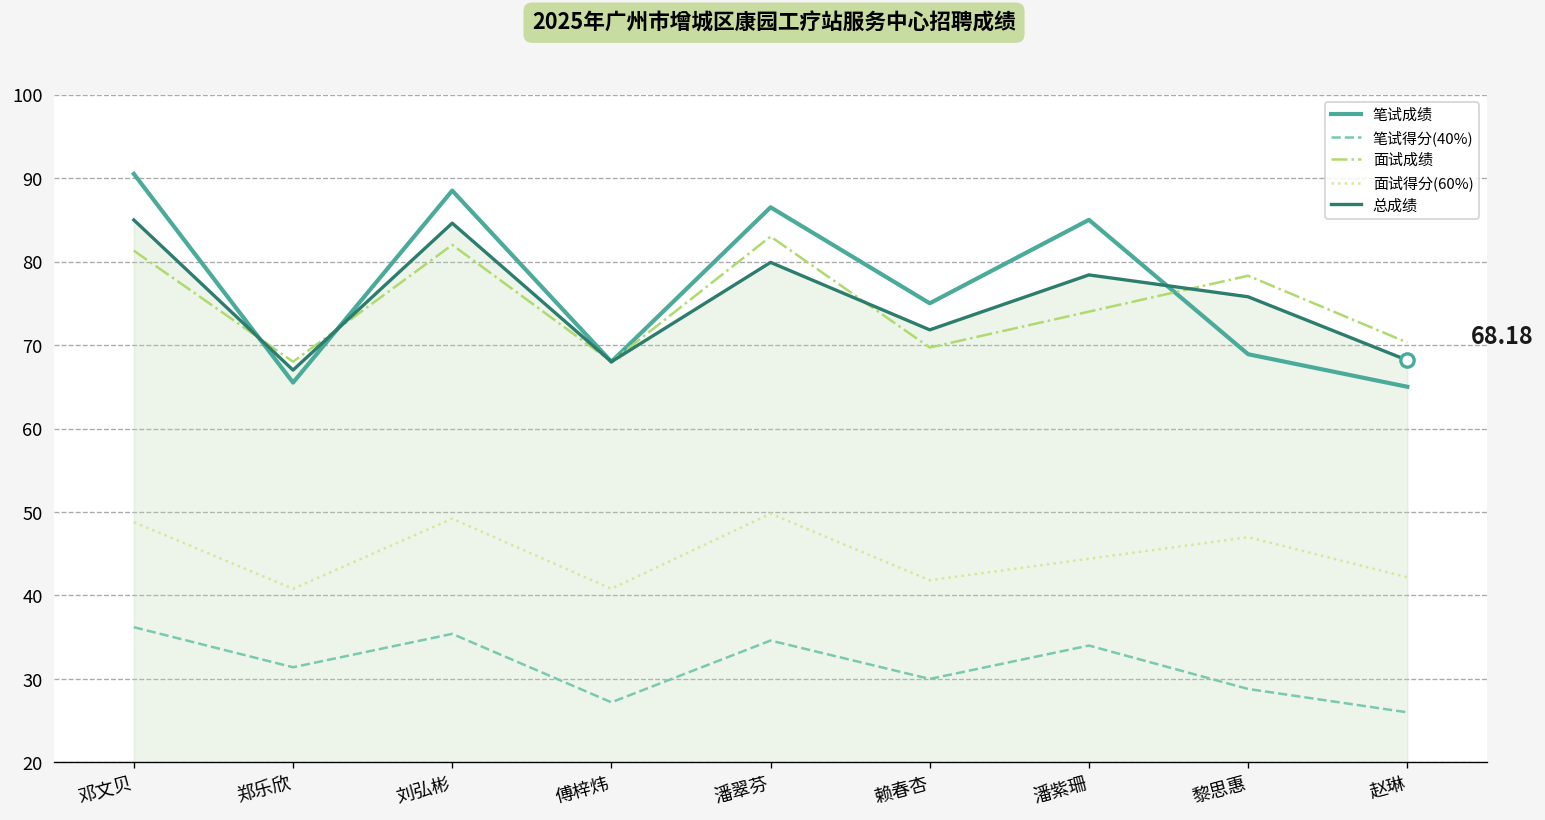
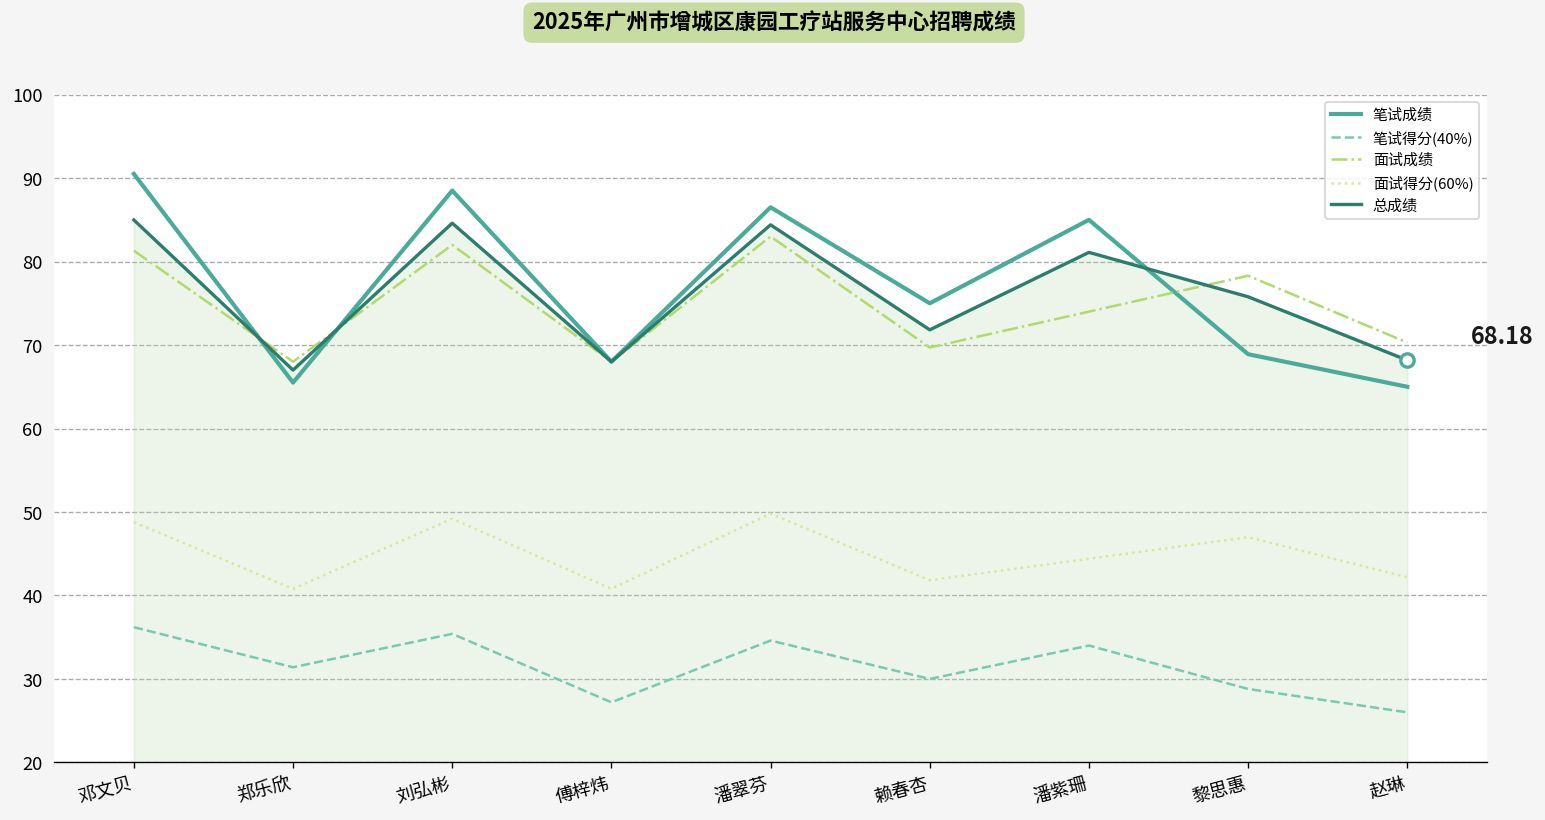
  {
    "笔试成绩": {
      "邓文贝": 91,
      "郑乐欣": 66,
      "刘弘彬": 89,
      "潘翠芬": 87,
      "赖春杏": 75,
      "潘紫珊": 85,
      "黎思惠": 69,
      "赵琳": 65
    },
    "笔试得分(40%)": {
      "邓文贝": 36,
      "郑乐欣": 31,
      "刘弘彬": 35,
      "傅梓炜": 27,
      "潘翠芬": 35,
      "赖春杏": 30,
      "潘紫珊": 34,
      "黎思惠": 29,
      "赵琳": 26
    },
    "总成绩": {
      "邓文贝": 85,
      "郑乐欣": 67,
      "刘弘彬": 85,
-     "潘翠芬": 80,
+     "潘翠芬": 84,
      "赖春杏": 72,
-     "潘紫珊": 78,
+     "潘紫珊": 81,
      "黎思惠": 76
    }
  }
